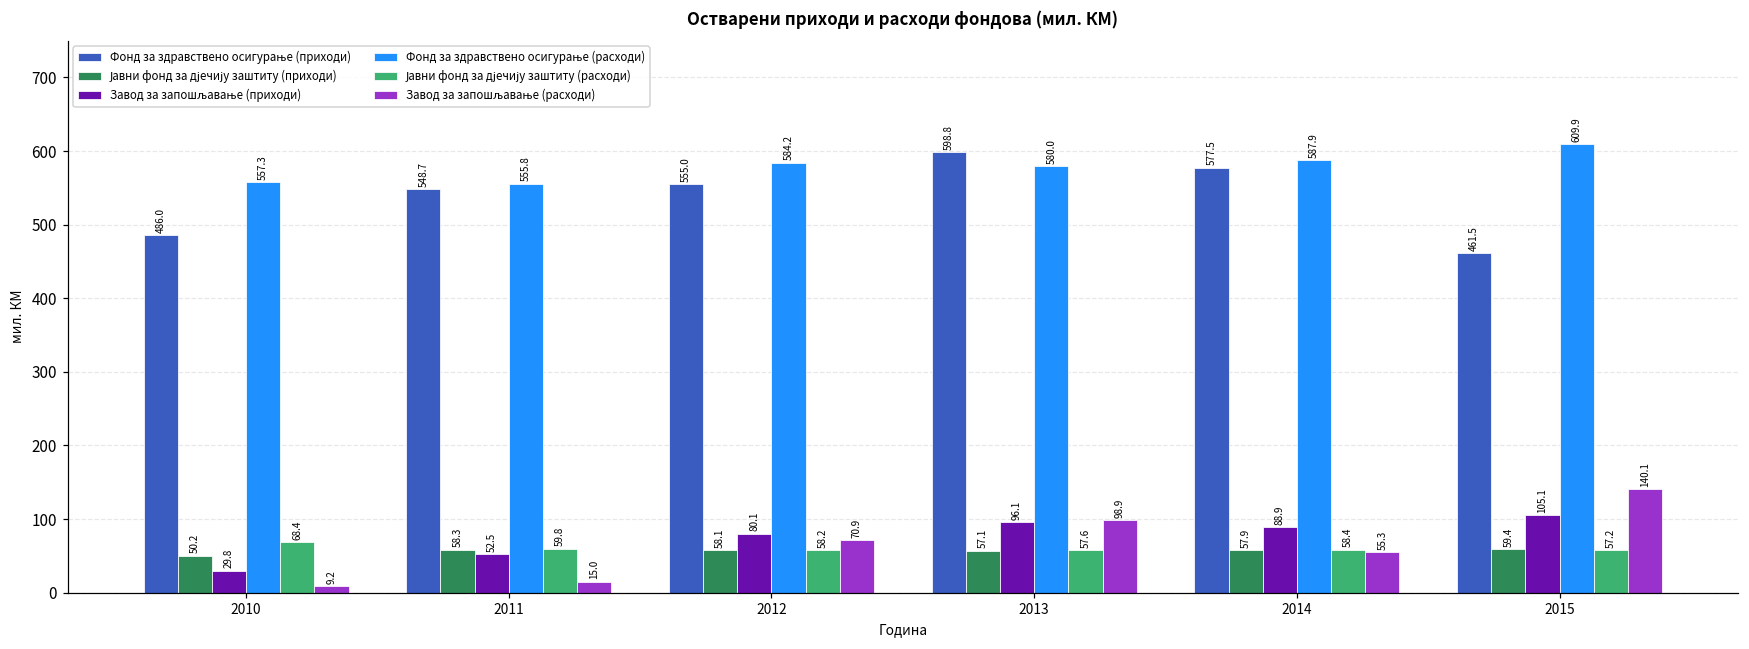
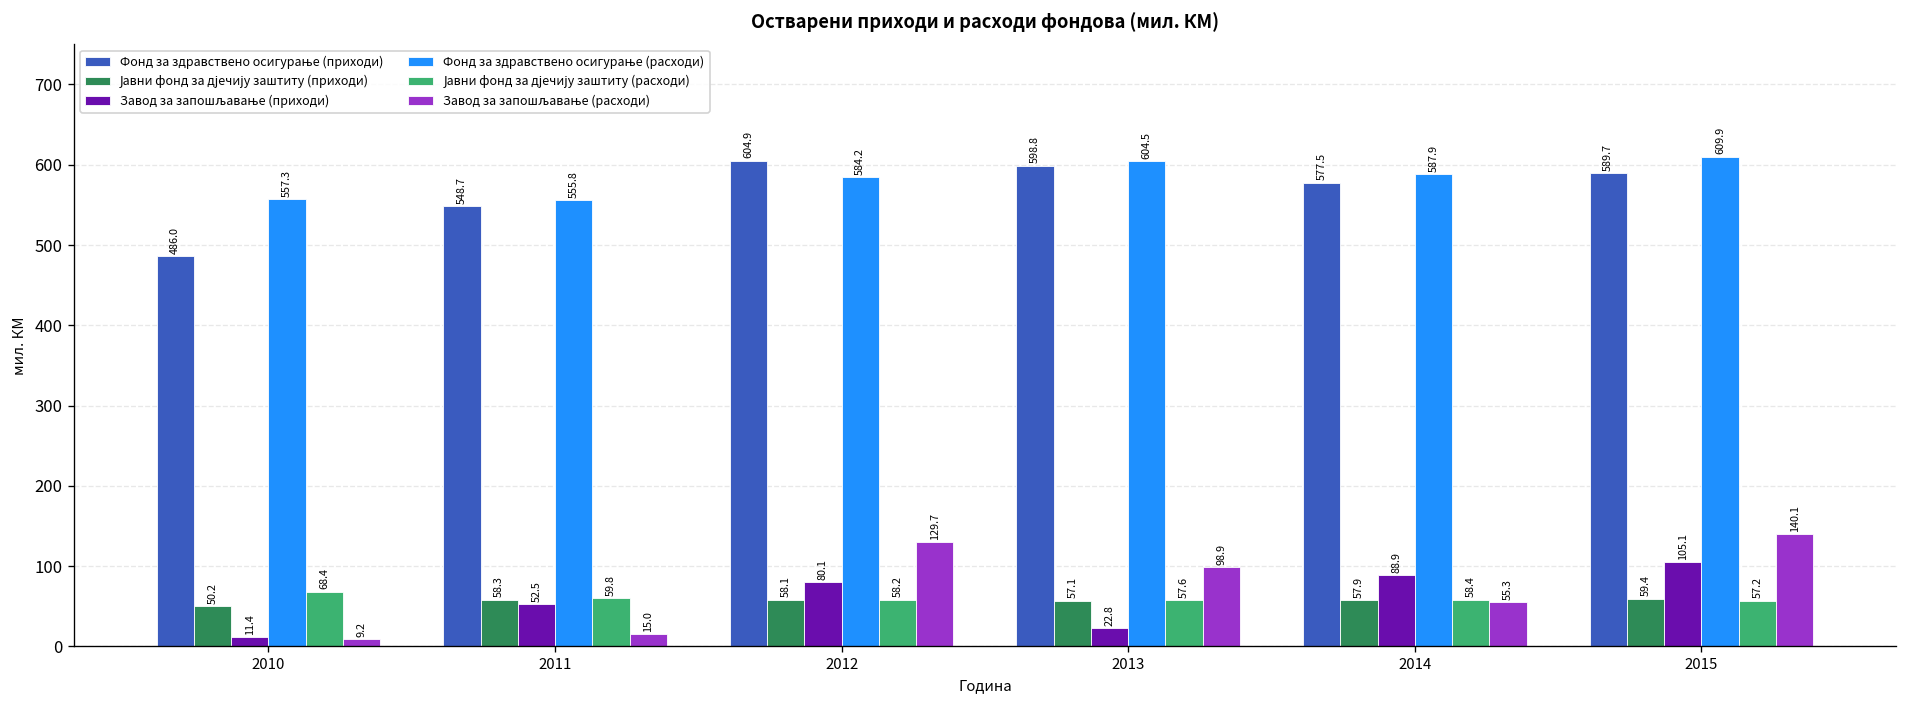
  {
    "Фонд за здравствено осигурање (приходи)": {
      "2010": 486.0,
      "2011": 548.7,
-     "2012": 555.0,
+     "2012": 604.9,
      "2013": 598.8,
      "2014": 577.5,
-     "2015": 461.5
+     "2015": 589.7
    },
    "Завод за запошљавање (приходи)": {
-     "2010": 29.8,
+     "2010": 11.4,
      "2011": 52.5,
      "2012": 80.1,
-     "2013": 96.1,
+     "2013": 22.8,
      "2014": 88.9,
      "2015": 105.1
    },
    "Фонд за здравствено осигурање (расходи)": {
      "2010": 557.3,
      "2011": 555.8,
      "2012": 584.2,
-     "2013": 580.0,
+     "2013": 604.5,
      "2014": 587.9,
      "2015": 609.9
    },
    "Завод за запошљавање (расходи)": {
      "2010": 9.2,
      "2011": 15.0,
-     "2012": 70.9,
+     "2012": 129.7,
      "2013": 98.9,
      "2014": 55.3,
      "2015": 140.1
    }
  }
